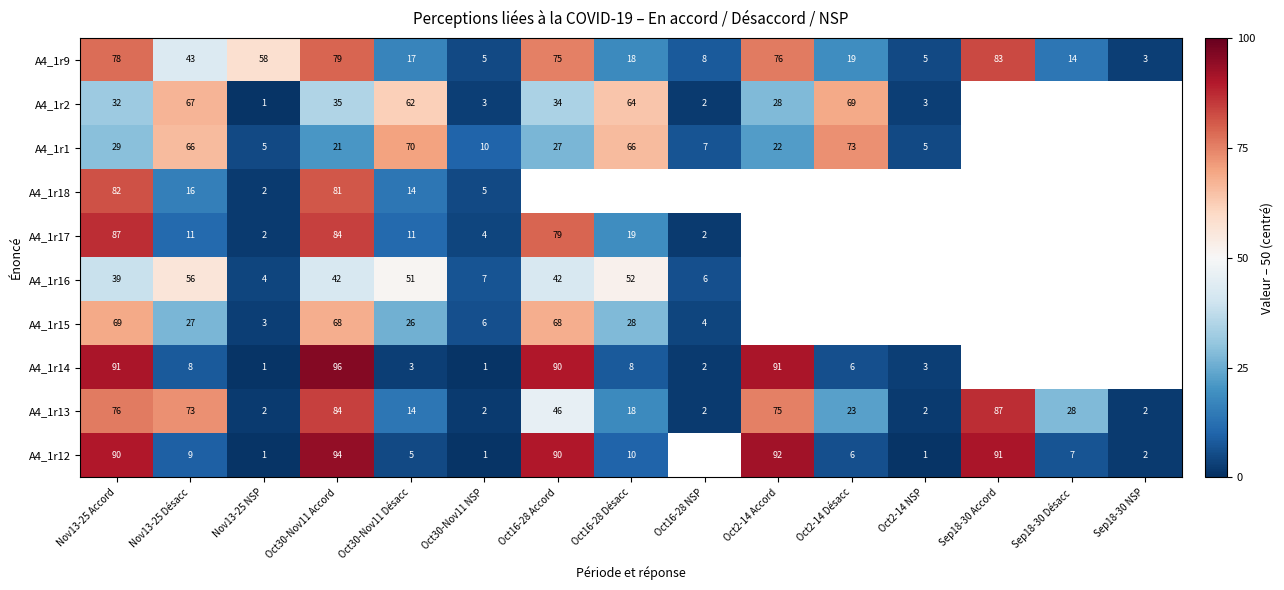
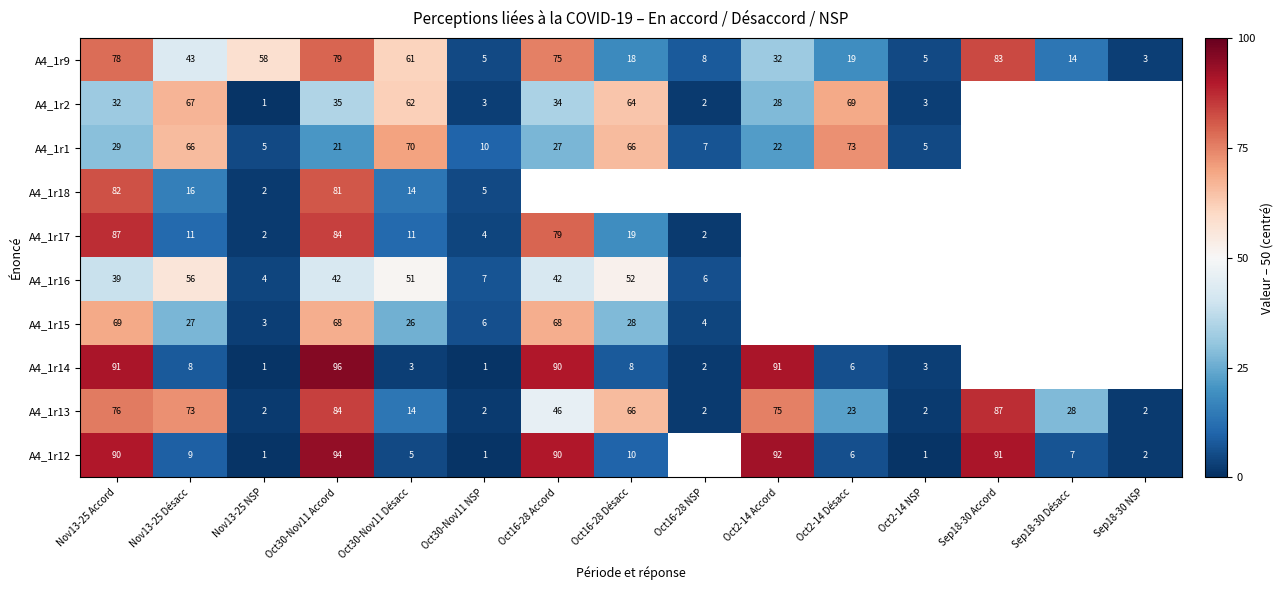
  {
    "A4_1r9": {
      "Nov13-25 Accord": 78,
      "Nov13-25 Désacc": 43,
      "Nov13-25 NSP": 58,
      "Oct30-Nov11 Accord": 79,
-     "Oct30-Nov11 Désacc": 17,
+     "Oct30-Nov11 Désacc": 61,
      "Oct30-Nov11 NSP": 5,
      "Oct16-28 Accord": 75,
      "Oct16-28 Désacc": 18,
      "Oct16-28 NSP": 8,
-     "Oct2-14 Accord": 76,
+     "Oct2-14 Accord": 32,
      "Oct2-14 Désacc": 19,
      "Oct2-14 NSP": 5,
      "Sep18-30 Accord": 83,
      "Sep18-30 Désacc": 14,
      "Sep18-30 NSP": 3
    },
    "A4_1r2": {
      "Nov13-25 Accord": 32,
      "Nov13-25 Désacc": 67,
      "Nov13-25 NSP": 1,
      "Oct30-Nov11 Accord": 35,
      "Oct30-Nov11 Désacc": 62,
      "Oct30-Nov11 NSP": 3,
      "Oct16-28 Accord": 34,
      "Oct16-28 Désacc": 64,
      "Oct16-28 NSP": 2,
      "Oct2-14 Accord": 28,
      "Oct2-14 Désacc": 69,
      "Oct2-14 NSP": 3
    },
    "A4_1r1": {
      "Nov13-25 Accord": 29,
      "Nov13-25 Désacc": 66,
      "Nov13-25 NSP": 5,
      "Oct30-Nov11 Accord": 21,
      "Oct30-Nov11 Désacc": 70,
      "Oct30-Nov11 NSP": 10,
      "Oct16-28 Accord": 27,
      "Oct16-28 Désacc": 66,
      "Oct16-28 NSP": 7,
      "Oct2-14 Accord": 22,
      "Oct2-14 Désacc": 73,
      "Oct2-14 NSP": 5
    },
    "A4_1r18": {
      "Nov13-25 Accord": 82,
      "Nov13-25 Désacc": 16,
      "Nov13-25 NSP": 2,
      "Oct30-Nov11 Accord": 81,
      "Oct30-Nov11 Désacc": 14,
      "Oct30-Nov11 NSP": 5
    },
    "A4_1r17": {
      "Nov13-25 Accord": 87,
      "Nov13-25 Désacc": 11,
      "Nov13-25 NSP": 2,
      "Oct30-Nov11 Accord": 84,
      "Oct30-Nov11 Désacc": 11,
      "Oct30-Nov11 NSP": 4,
      "Oct16-28 Accord": 79,
      "Oct16-28 Désacc": 19,
      "Oct16-28 NSP": 2
    },
    "A4_1r16": {
      "Nov13-25 Accord": 39,
      "Nov13-25 Désacc": 56,
      "Nov13-25 NSP": 4,
      "Oct30-Nov11 Accord": 42,
      "Oct30-Nov11 Désacc": 51,
      "Oct30-Nov11 NSP": 7,
      "Oct16-28 Accord": 42,
      "Oct16-28 Désacc": 52,
      "Oct16-28 NSP": 6
    },
    "A4_1r15": {
      "Nov13-25 Accord": 69,
      "Nov13-25 Désacc": 27,
      "Nov13-25 NSP": 3,
      "Oct30-Nov11 Accord": 68,
      "Oct30-Nov11 Désacc": 26,
      "Oct30-Nov11 NSP": 6,
      "Oct16-28 Accord": 68,
      "Oct16-28 Désacc": 28,
      "Oct16-28 NSP": 4
    },
    "A4_1r14": {
      "Nov13-25 Accord": 91,
      "Nov13-25 Désacc": 8,
      "Nov13-25 NSP": 1,
      "Oct30-Nov11 Accord": 96,
      "Oct30-Nov11 Désacc": 3,
      "Oct30-Nov11 NSP": 1,
      "Oct16-28 Accord": 90,
      "Oct16-28 Désacc": 8,
      "Oct16-28 NSP": 2,
      "Oct2-14 Accord": 91,
      "Oct2-14 Désacc": 6,
      "Oct2-14 NSP": 3
    },
    "A4_1r13": {
      "Nov13-25 Accord": 76,
      "Nov13-25 Désacc": 73,
      "Nov13-25 NSP": 2,
      "Oct30-Nov11 Accord": 84,
      "Oct30-Nov11 Désacc": 14,
      "Oct30-Nov11 NSP": 2,
      "Oct16-28 Accord": 46,
-     "Oct16-28 Désacc": 18,
+     "Oct16-28 Désacc": 66,
      "Oct16-28 NSP": 2,
      "Oct2-14 Accord": 75,
      "Oct2-14 Désacc": 23,
      "Oct2-14 NSP": 2,
      "Sep18-30 Accord": 87,
      "Sep18-30 Désacc": 28,
      "Sep18-30 NSP": 2
    },
    "A4_1r12": {
      "Nov13-25 Accord": 90,
      "Nov13-25 Désacc": 9,
      "Nov13-25 NSP": 1,
      "Oct30-Nov11 Accord": 94,
      "Oct30-Nov11 Désacc": 5,
      "Oct30-Nov11 NSP": 1,
      "Oct16-28 Accord": 90,
      "Oct16-28 Désacc": 10,
      "Oct2-14 Accord": 92,
      "Oct2-14 Désacc": 6,
      "Oct2-14 NSP": 1,
      "Sep18-30 Accord": 91,
      "Sep18-30 Désacc": 7,
      "Sep18-30 NSP": 2
    }
  }
